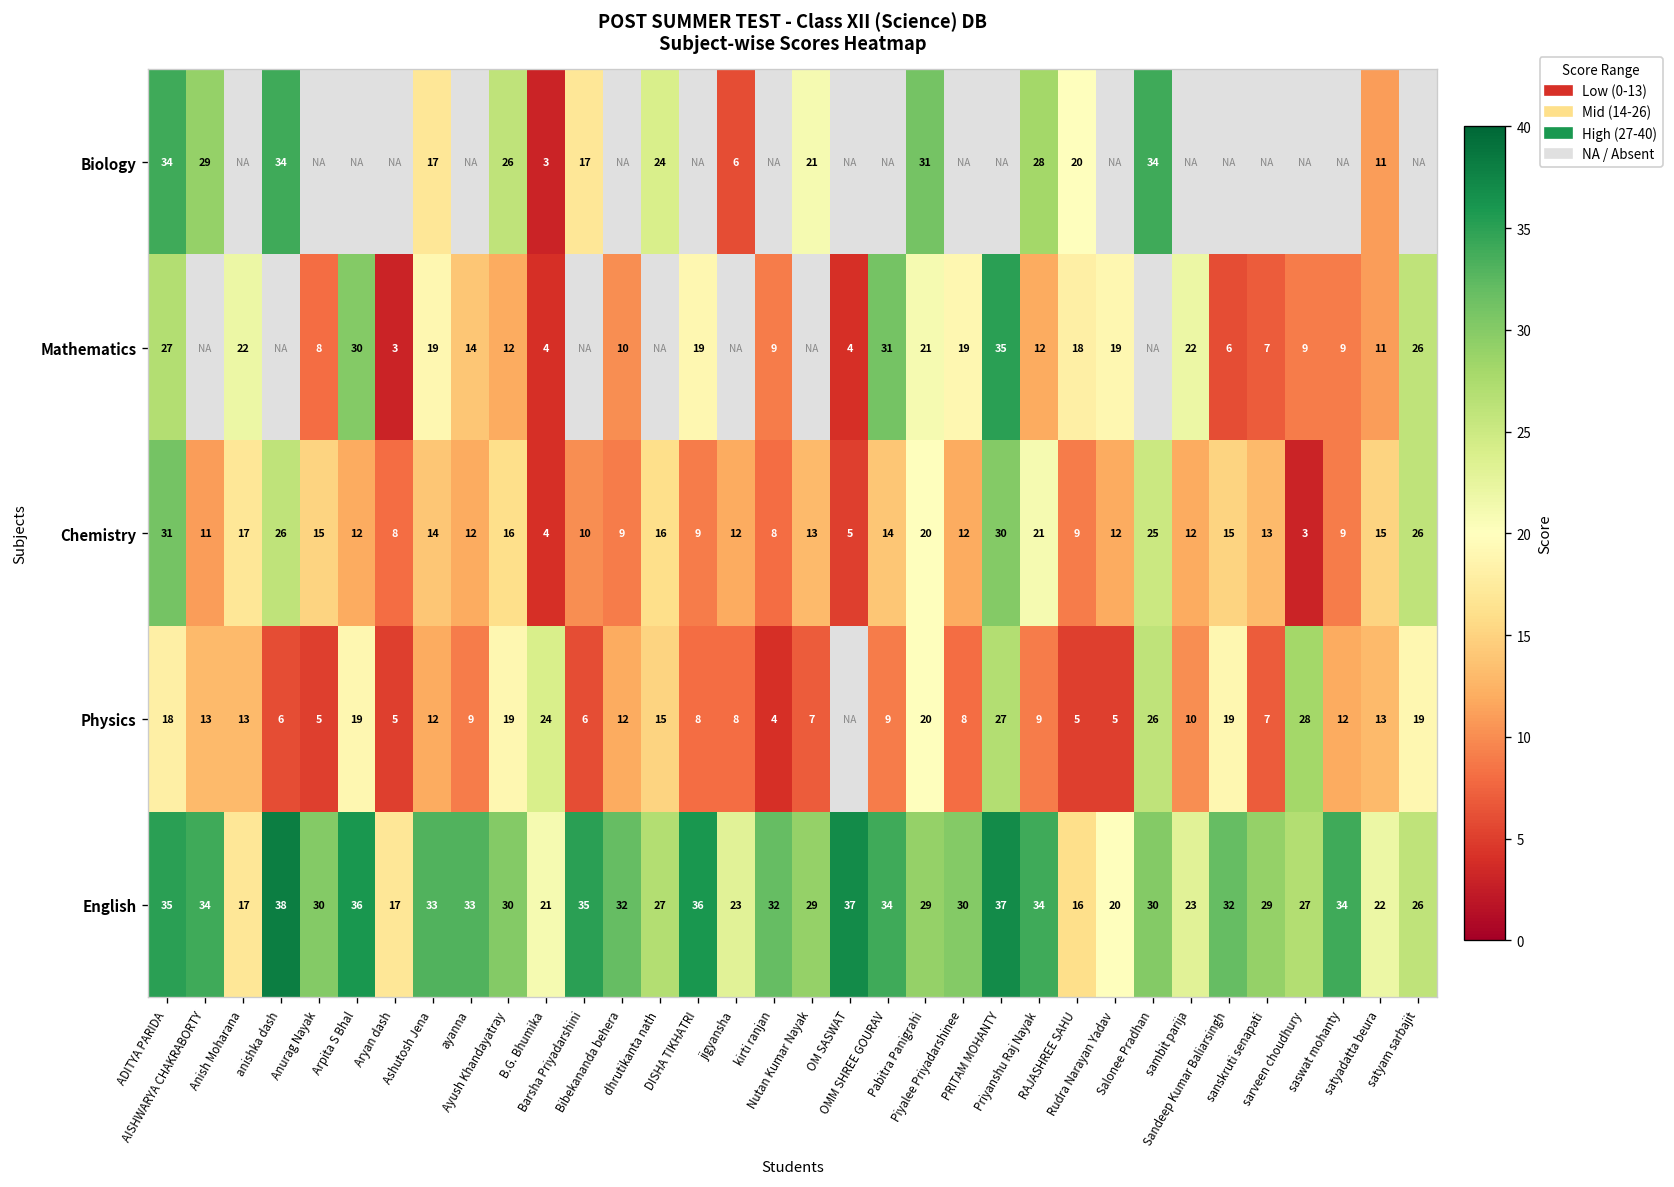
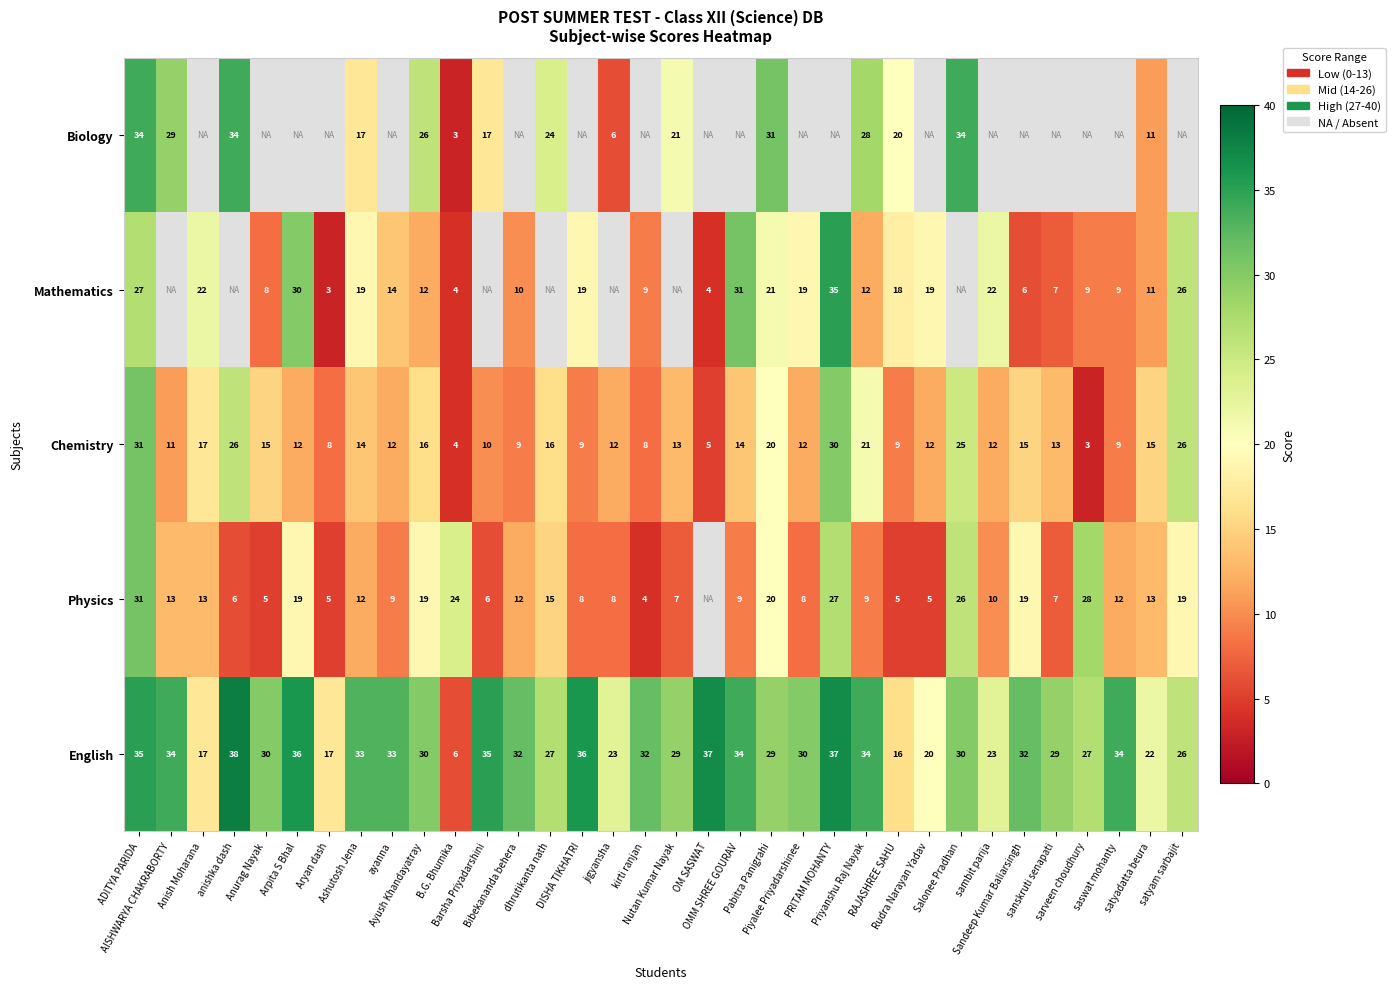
  {
    "Biology": {
      "ADITYA PARIDA": 34,
      "AISHWARYA CHAKRABORTY": 29,
      "anishka dash": 34,
      "Ashutosh Jena": 17,
      "Ayush Khandayatray": 26,
      "B.G. Bhumika": 3,
      "Barsha Priyadarshini": 17,
      "dhrutikanta nath": 24,
      "jigyansha": 6,
      "Nutan Kumar Nayak": 21,
      "Pabitra Panigrahi": 31,
      "Priyanshu Raj Nayak": 28,
      "RAJASHREE SAHU": 20,
      "Salonee Pradhan": 34,
      "satyadatta beura": 11
    },
    "Mathematics": {
      "ADITYA PARIDA": 27,
      "Anish Moharana": 22,
      "Anurag Nayak": 8,
      "Arpita S Bhal": 30,
      "Aryan dash": 3,
      "Ashutosh Jena": 19,
      "ayanna": 14,
      "Ayush Khandayatray": 12,
      "B.G. Bhumika": 4,
      "Bibekananda behera": 10,
      "DISHA TIKHATRI": 19,
      "kirti ranjan": 9,
      "OM SASWAT": 4,
      "OMM SHREE GOURAV": 31,
      "Pabitra Panigrahi": 21,
      "Piyalee Priyadarshinee": 19,
      "PRITAM MOHANTY": 35,
      "Priyanshu Raj Nayak": 12,
      "RAJASHREE SAHU": 18,
      "Rudra Narayan Yadav": 19,
      "sambit parija": 22,
      "Sandeep Kumar Baliarsingh": 6,
      "sanskruti senapati": 7,
      "sarveen choudhury": 9,
      "saswat mohanty": 9,
      "satyadatta beura": 11,
      "satyam sarbajit": 26
    },
    "Chemistry": {
      "ADITYA PARIDA": 31,
      "AISHWARYA CHAKRABORTY": 11,
      "Anish Moharana": 17,
      "anishka dash": 26,
      "Anurag Nayak": 15,
      "Arpita S Bhal": 12,
      "Aryan dash": 8,
      "Ashutosh Jena": 14,
      "ayanna": 12,
      "Ayush Khandayatray": 16,
      "B.G. Bhumika": 4,
      "Barsha Priyadarshini": 10,
      "Bibekananda behera": 9,
      "dhrutikanta nath": 16,
      "DISHA TIKHATRI": 9,
      "jigyansha": 12,
      "kirti ranjan": 8,
      "Nutan Kumar Nayak": 13,
      "OM SASWAT": 5,
      "OMM SHREE GOURAV": 14,
      "Pabitra Panigrahi": 20,
      "Piyalee Priyadarshinee": 12,
      "PRITAM MOHANTY": 30,
      "Priyanshu Raj Nayak": 21,
      "RAJASHREE SAHU": 9,
      "Rudra Narayan Yadav": 12,
      "Salonee Pradhan": 25,
      "sambit parija": 12,
      "Sandeep Kumar Baliarsingh": 15,
      "sanskruti senapati": 13,
      "sarveen choudhury": 3,
      "saswat mohanty": 9,
      "satyadatta beura": 15,
      "satyam sarbajit": 26
    },
    "Physics": {
-     "ADITYA PARIDA": 18,
+     "ADITYA PARIDA": 31,
      "AISHWARYA CHAKRABORTY": 13,
      "Anish Moharana": 13,
      "anishka dash": 6,
      "Anurag Nayak": 5,
      "Arpita S Bhal": 19,
      "Aryan dash": 5,
      "Ashutosh Jena": 12,
      "ayanna": 9,
      "Ayush Khandayatray": 19,
      "B.G. Bhumika": 24,
      "Barsha Priyadarshini": 6,
      "Bibekananda behera": 12,
      "dhrutikanta nath": 15,
      "DISHA TIKHATRI": 8,
      "jigyansha": 8,
      "kirti ranjan": 4,
      "Nutan Kumar Nayak": 7,
      "OMM SHREE GOURAV": 9,
      "Pabitra Panigrahi": 20,
      "Piyalee Priyadarshinee": 8,
      "PRITAM MOHANTY": 27,
      "Priyanshu Raj Nayak": 9,
      "RAJASHREE SAHU": 5,
      "Rudra Narayan Yadav": 5,
      "Salonee Pradhan": 26,
      "sambit parija": 10,
      "Sandeep Kumar Baliarsingh": 19,
      "sanskruti senapati": 7,
      "sarveen choudhury": 28,
      "saswat mohanty": 12,
      "satyadatta beura": 13,
      "satyam sarbajit": 19
    },
    "English": {
      "ADITYA PARIDA": 35,
      "AISHWARYA CHAKRABORTY": 34,
      "Anish Moharana": 17,
      "anishka dash": 38,
      "Anurag Nayak": 30,
      "Arpita S Bhal": 36,
      "Aryan dash": 17,
      "Ashutosh Jena": 33,
      "ayanna": 33,
      "Ayush Khandayatray": 30,
-     "B.G. Bhumika": 21,
+     "B.G. Bhumika": 6,
      "Barsha Priyadarshini": 35,
      "Bibekananda behera": 32,
      "dhrutikanta nath": 27,
      "DISHA TIKHATRI": 36,
      "jigyansha": 23,
      "kirti ranjan": 32,
      "Nutan Kumar Nayak": 29,
      "OM SASWAT": 37,
      "OMM SHREE GOURAV": 34,
      "Pabitra Panigrahi": 29,
      "Piyalee Priyadarshinee": 30,
      "PRITAM MOHANTY": 37,
      "Priyanshu Raj Nayak": 34,
      "RAJASHREE SAHU": 16,
      "Rudra Narayan Yadav": 20,
      "Salonee Pradhan": 30,
      "sambit parija": 23,
      "Sandeep Kumar Baliarsingh": 32,
      "sanskruti senapati": 29,
      "sarveen choudhury": 27,
      "saswat mohanty": 34,
      "satyadatta beura": 22,
      "satyam sarbajit": 26
    }
  }
